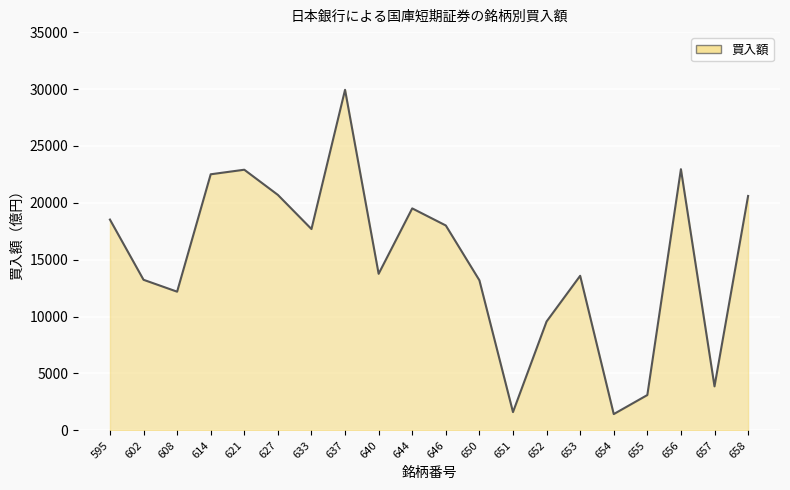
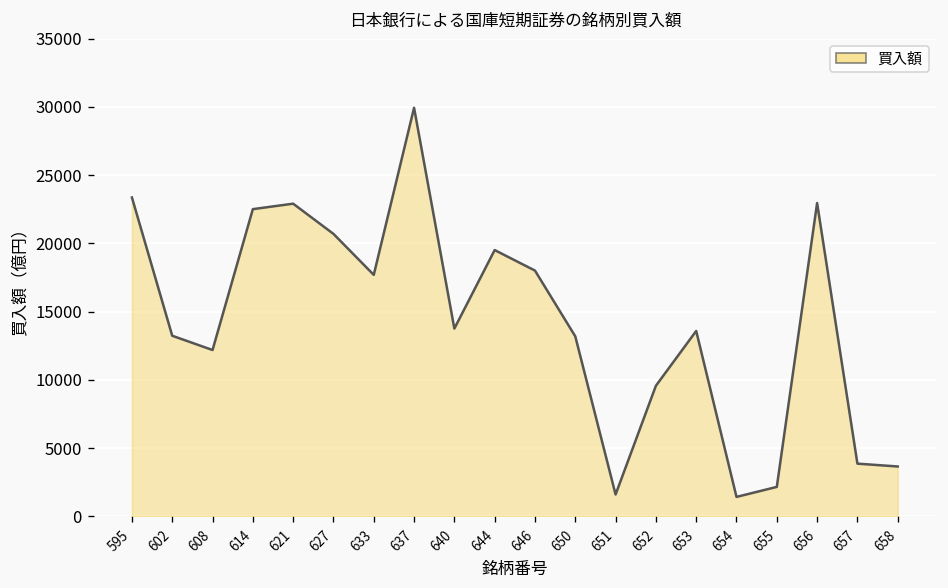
  {
-   "595": 18500,
+   "595": 23400,
    "602": 13200,
    "608": 12200,
    "614": 22500,
    "621": 22900,
    "627": 20700,
    "633": 17700,
    "637": 29900,
    "640": 13800,
    "644": 19500,
    "646": 18000,
    "650": 13200,
    "651": 1600,
    "652": 9600,
    "653": 13600,
    "654": 1400,
-   "655": 3100,
+   "655": 2200,
    "656": 23000,
    "657": 3900,
-   "658": 20600
+   "658": 3700
  }
